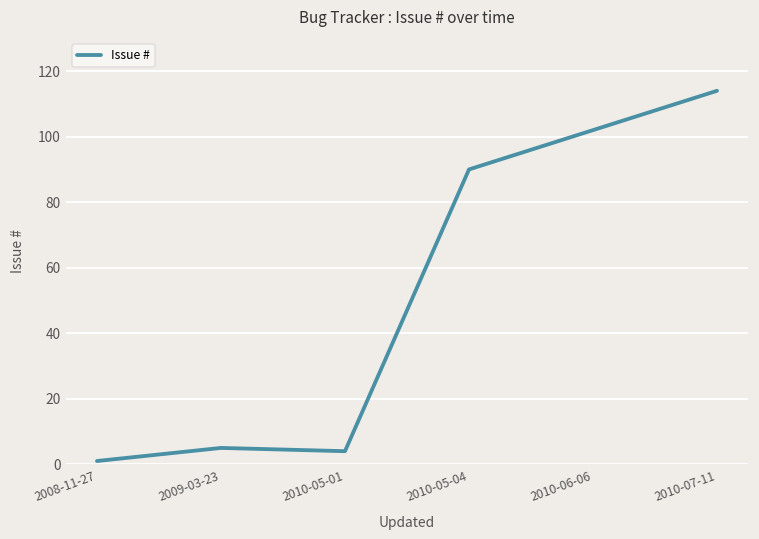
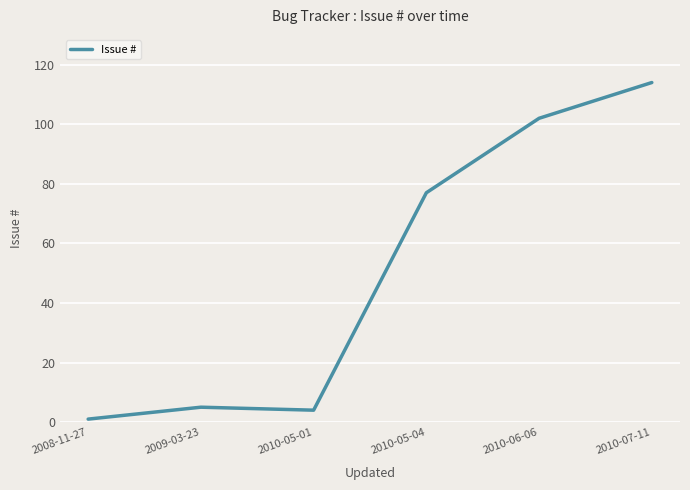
  {
    "2008-11-27": 1,
    "2009-03-23": 5,
    "2010-05-01": 4,
-   "2010-05-04": 90,
+   "2010-05-04": 77,
    "2010-06-06": 102,
    "2010-07-11": 114
  }
